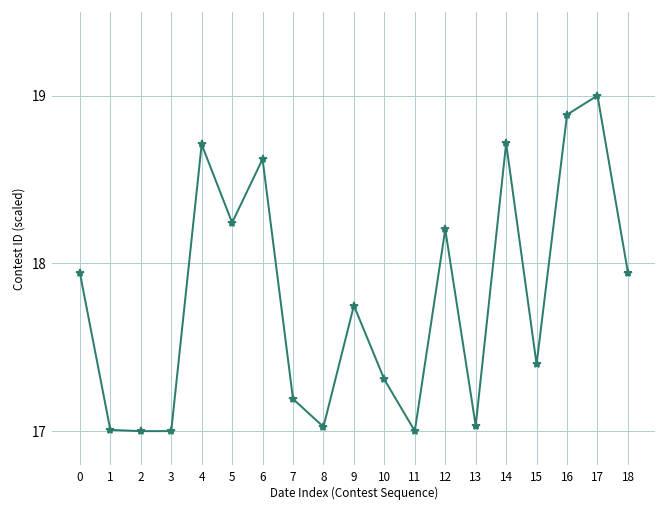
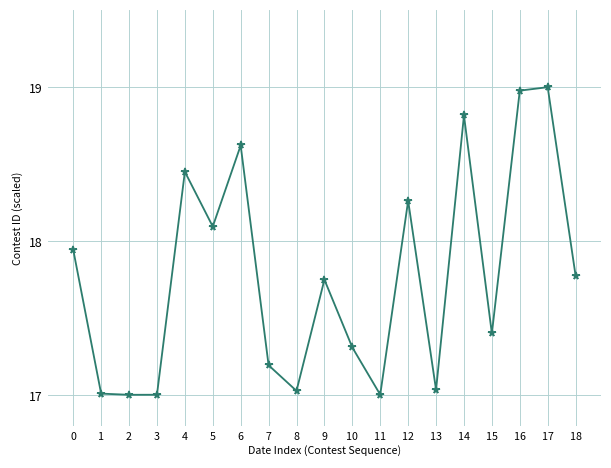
  {
    "0": 17.94,
    "1": 17.01,
    "2": 17.00,
    "3": 17.00,
-   "4": 18.71,
-   "5": 18.24,
+   "4": 18.45,
+   "5": 18.09,
    "6": 18.62,
    "7": 17.19,
    "8": 17.03,
    "9": 17.75,
    "10": 17.31,
    "11": 17.00,
-   "12": 18.20,
+   "12": 18.26,
    "13": 17.03,
-   "14": 18.72,
+   "14": 18.82,
    "15": 17.40,
-   "16": 18.89,
+   "16": 18.98,
    "17": 19.00,
-   "18": 17.95
+   "18": 17.77
  }
